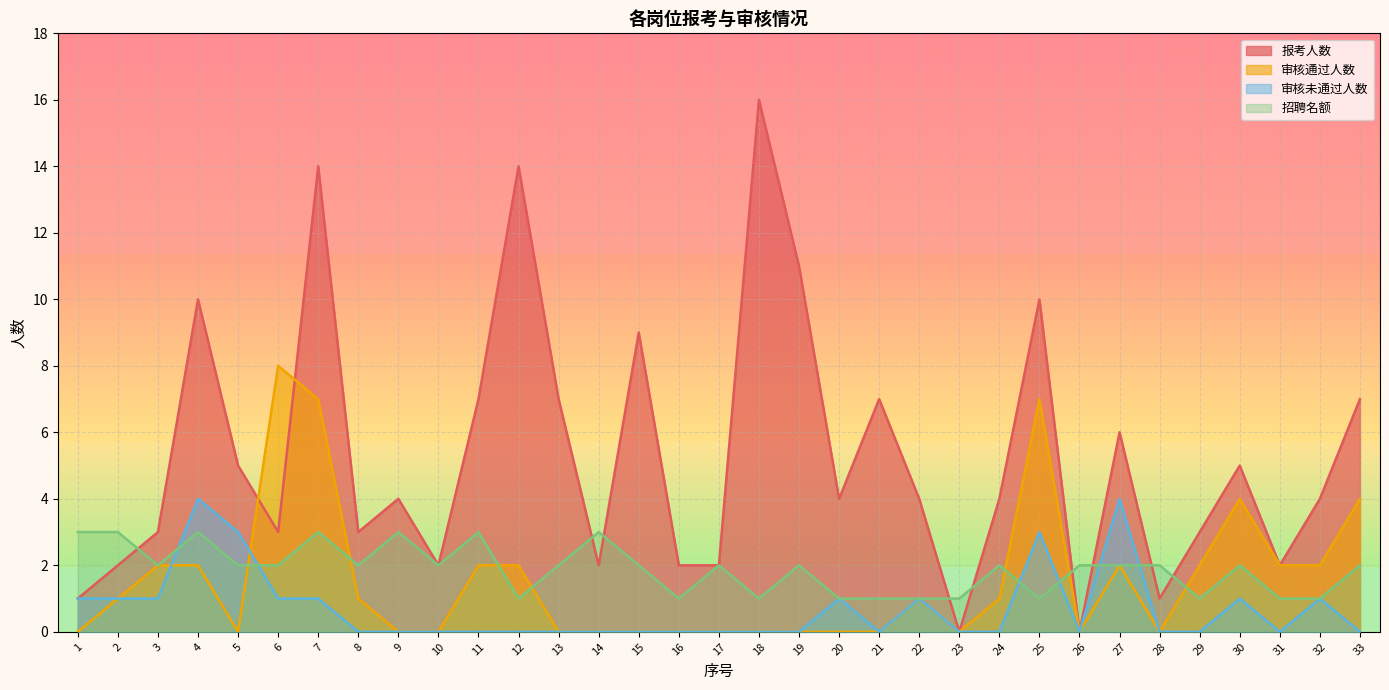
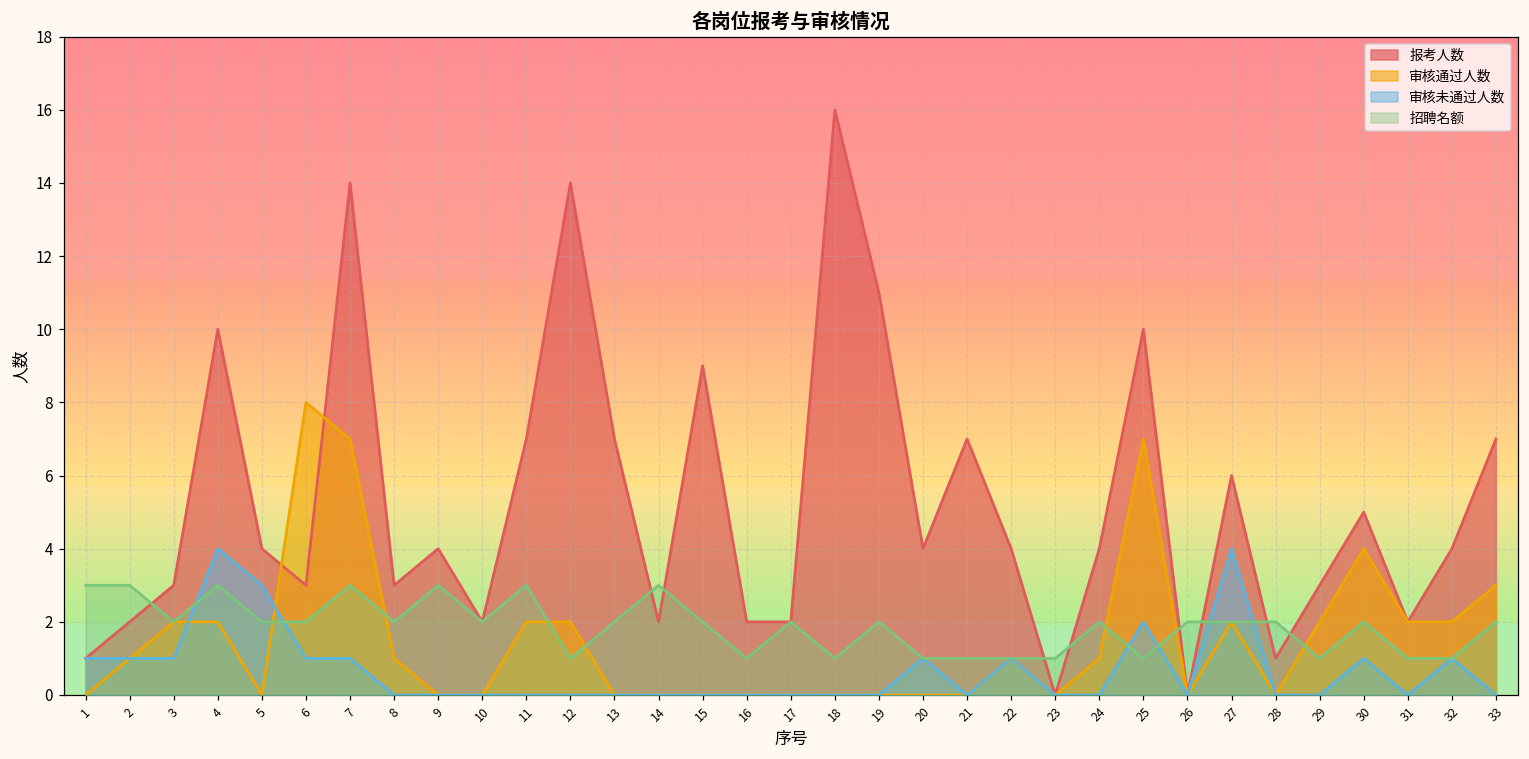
  {
    "报考人数": {
      "2": 2,
      "3": 3,
      "4": 10,
-     "5": 5,
+     "5": 4,
      "6": 3,
      "7": 14,
      "8": 3,
      "9": 4,
      "11": 7,
      "12": 14,
      "13": 7,
      "14": 2,
      "15": 9,
      "16": 2,
      "18": 16,
      "19": 11,
      "20": 4,
      "21": 7,
      "22": 4,
      "24": 4,
      "25": 10,
      "27": 6,
      "28": 1,
      "29": 3,
      "30": 5,
      "32": 4,
      "33": 7
    },
    "审核通过人数": {
      "1": 0,
      "4": 2,
      "5": 0,
      "6": 8,
      "7": 7,
      "8": 1,
      "11": 2,
      "12": 2,
      "20": 0,
      "24": 1,
      "25": 7,
      "29": 2,
      "30": 4,
      "32": 2,
-     "33": 4
+     "33": 3
    },
    "审核未通过人数": {
      "3": 1,
      "4": 4,
      "5": 3,
      "6": 1,
      "7": 1,
      "8": 0,
      "11": 0,
      "12": 0,
      "24": 0,
-     "25": 3,
+     "25": 2,
      "27": 4,
      "29": 0,
      "30": 1,
      "31": 0,
      "33": 0
    },
    "招聘名额": {
      "1": 3,
      "2": 3,
      "4": 3,
      "5": 2,
      "6": 2,
      "7": 3,
      "8": 2,
      "9": 3,
      "11": 3,
      "12": 1,
      "13": 2,
      "14": 3,
      "15": 2,
      "16": 1,
      "18": 1,
      "19": 2,
      "21": 1,
      "23": 1,
      "24": 2,
      "25": 1,
      "26": 2,
      "28": 2,
      "29": 1,
      "30": 2,
      "31": 1,
      "33": 2
    }
  }
